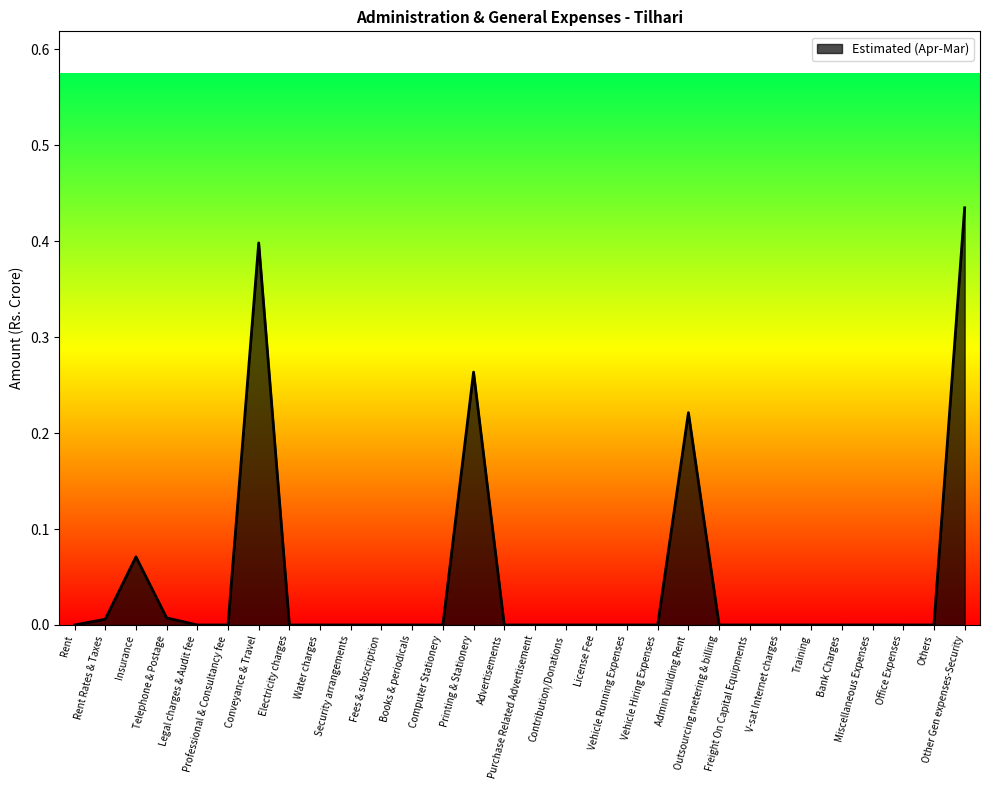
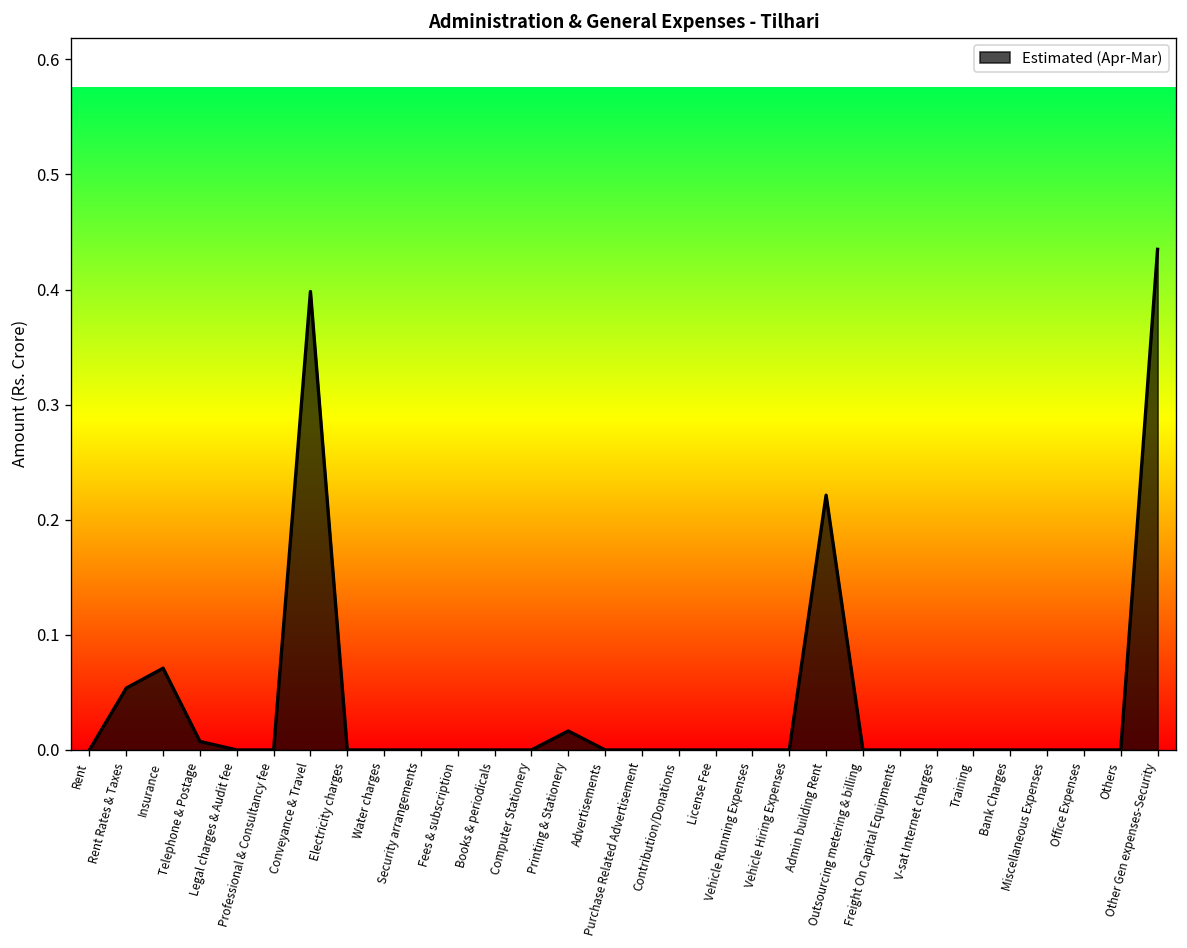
  {
    "Rent": 0.00,
-   "Rent Rates & Taxes": 0.01,
+   "Rent Rates & Taxes": 0.05,
    "Insurance": 0.07,
    "Telephone & Postage": 0.01,
    "Legal charges & Audit fee": 0.00,
    "Professional & Consultancy fee": 0.00,
    "Conveyance & Travel": 0.40,
    "Electricity charges": 0.00,
    "Water charges": 0.00,
    "Security arrangements": 0.00,
    "Fees & subscription": 0.00,
    "Books & periodicals": 0.00,
    "Computer Stationery": 0.00,
-   "Printing & Stationery": 0.26,
+   "Printing & Stationery": 0.02,
    "Advertisements": 0.00,
    "Purchase Related Advertisement": 0.00,
    "Contribution/Donations": 0.00,
    "License Fee": 0.00,
    "Vehicle Running Expenses": 0.00,
    "Vehicle Hiring Expenses": 0.00,
    "Admin building Rent": 0.22,
    "Outsourcing metering & billing": 0.00,
    "Freight On Capital Equipments": 0.00,
    "V-sat Internet charges": 0.00,
    "Training": 0.00,
    "Bank Charges": 0.00,
    "Miscellaneous Expenses": 0.00,
    "Office Expenses": 0.00,
    "Others": 0.00,
    "Other Gen expenses-Security": 0.43
  }
